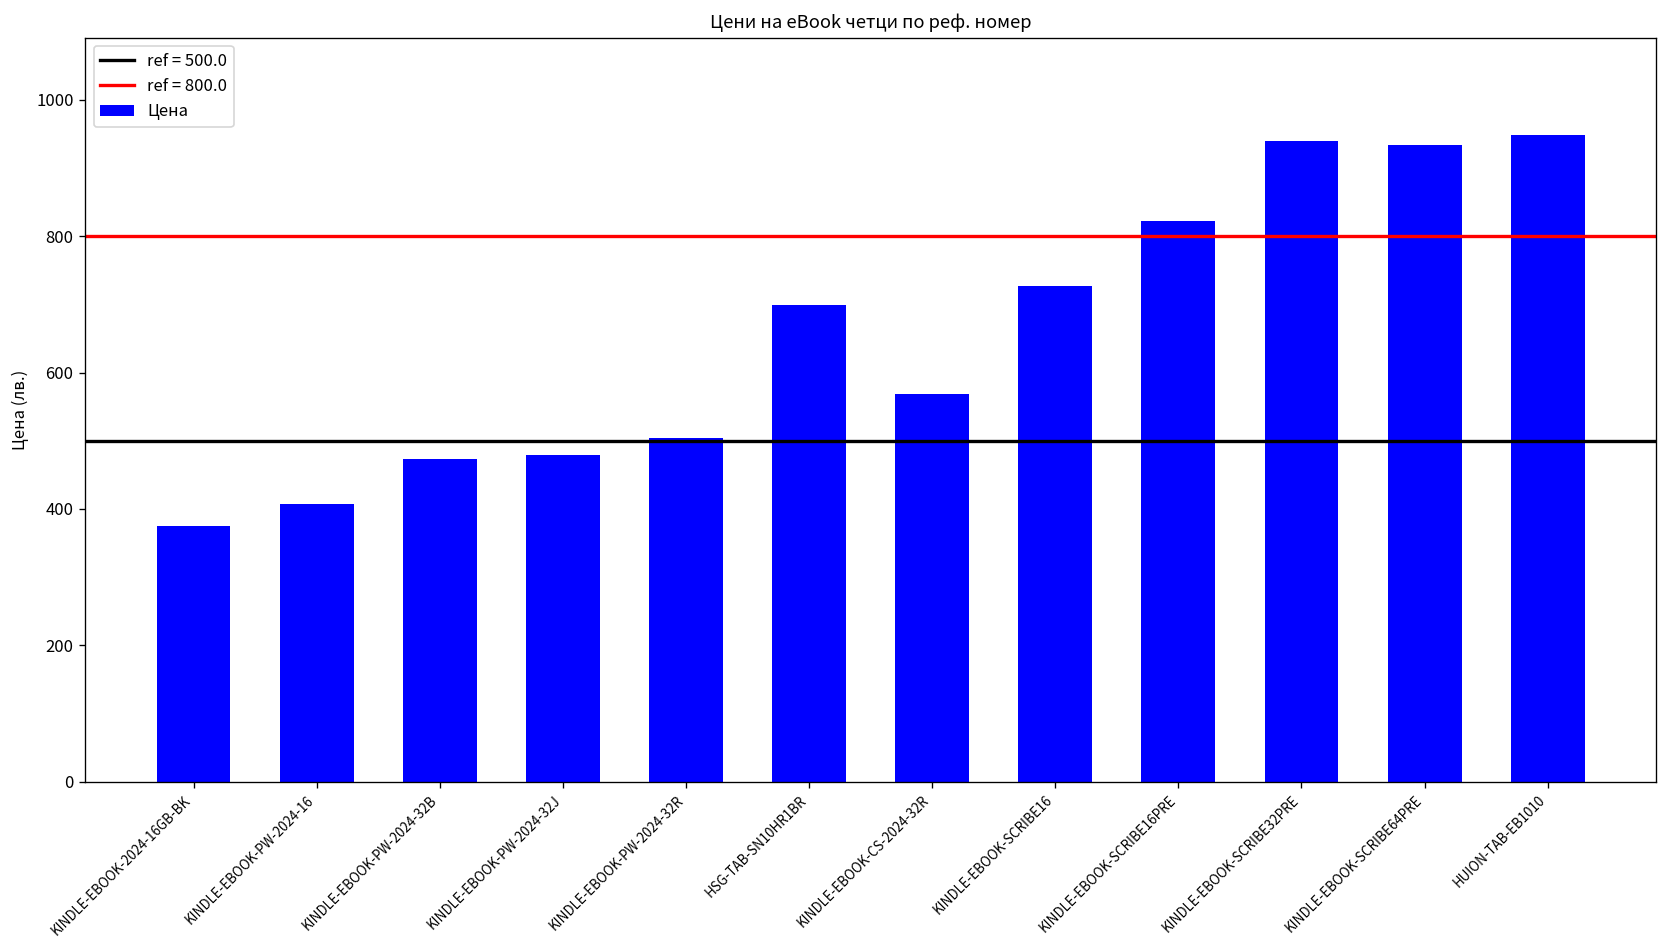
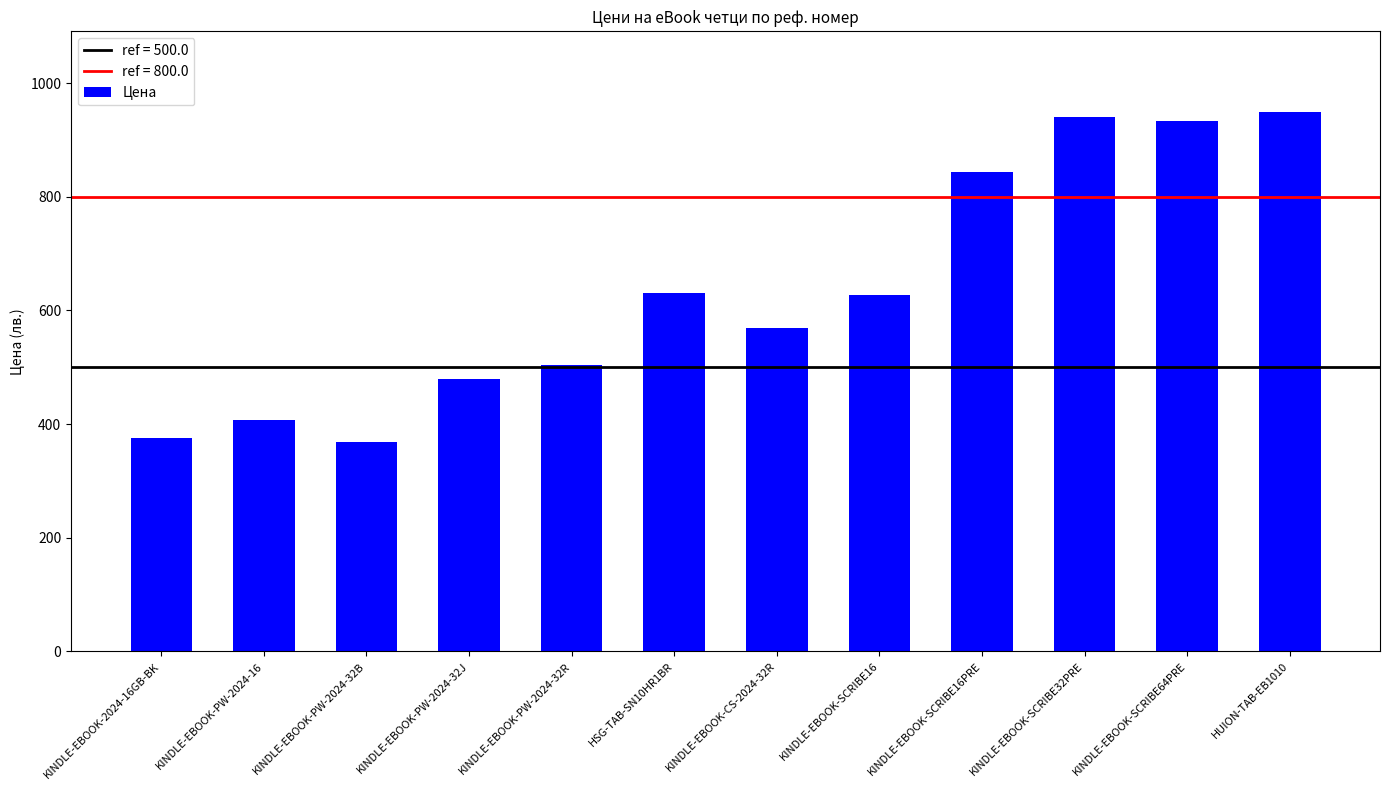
  {
    "KINDLE-EBOOK-2024-16GB-BK": 380,
    "KINDLE-EBOOK-PW-2024-16": 410,
-   "KINDLE-EBOOK-PW-2024-32B": 470,
+   "KINDLE-EBOOK-PW-2024-32B": 370,
    "KINDLE-EBOOK-PW-2024-32J": 480,
    "KINDLE-EBOOK-PW-2024-32R": 500,
-   "HSG-TAB-SN10HR1BR": 700,
+   "HSG-TAB-SN10HR1BR": 630,
    "KINDLE-EBOOK-CS-2024-32R": 570,
-   "KINDLE-EBOOK-SCRIBE16": 730,
-   "KINDLE-EBOOK-SCRIBE16PRE": 820,
+   "KINDLE-EBOOK-SCRIBE16": 630,
+   "KINDLE-EBOOK-SCRIBE16PRE": 840,
    "KINDLE-EBOOK-SCRIBE32PRE": 940,
    "KINDLE-EBOOK-SCRIBE64PRE": 930,
    "HUION-TAB-EB1010": 950
  }
